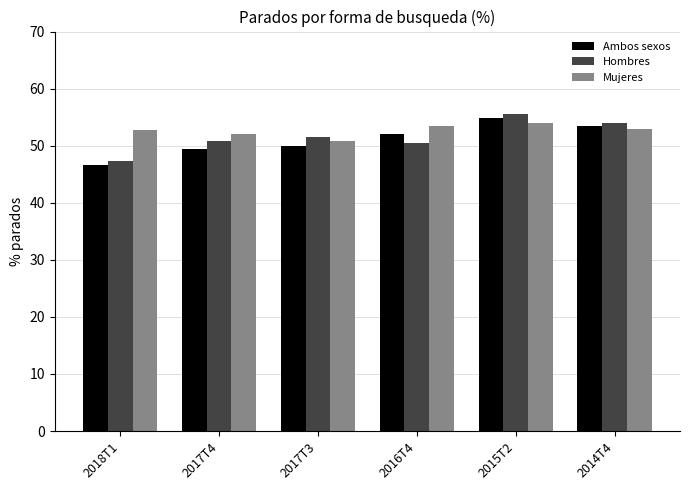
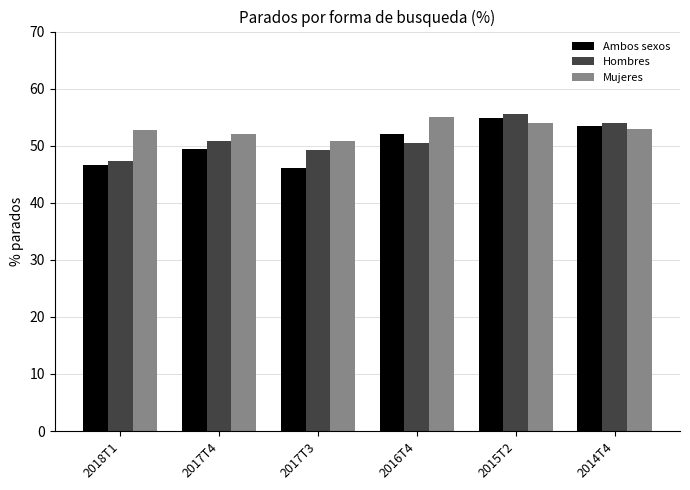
  {
    "Ambos sexos": {
      "2018T1": 47,
      "2017T4": 50,
-     "2017T3": 50,
+     "2017T3": 46,
      "2016T4": 52,
      "2015T2": 55,
      "2014T4": 54
    },
    "Hombres": {
      "2018T1": 47,
      "2017T4": 51,
-     "2017T3": 52,
+     "2017T3": 49,
      "2016T4": 51,
      "2015T2": 56,
      "2014T4": 54
    },
    "Mujeres": {
      "2018T1": 53,
      "2017T4": 52,
      "2017T3": 51,
-     "2016T4": 54,
+     "2016T4": 55,
      "2015T2": 54,
      "2014T4": 53
    }
  }
